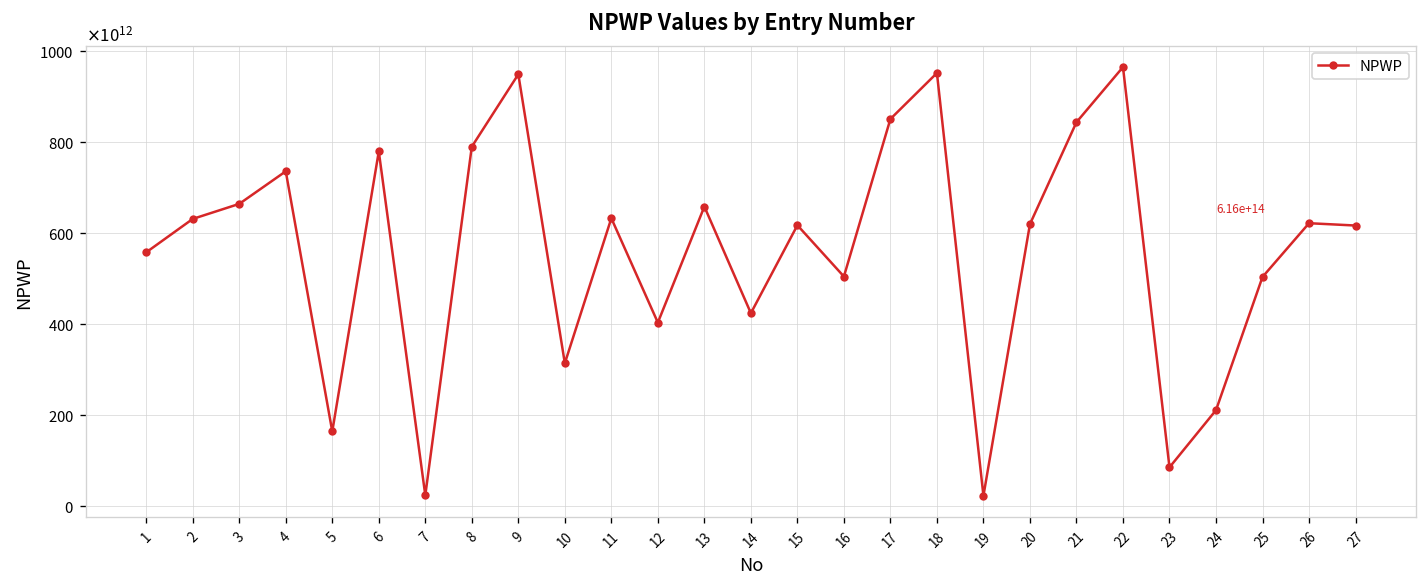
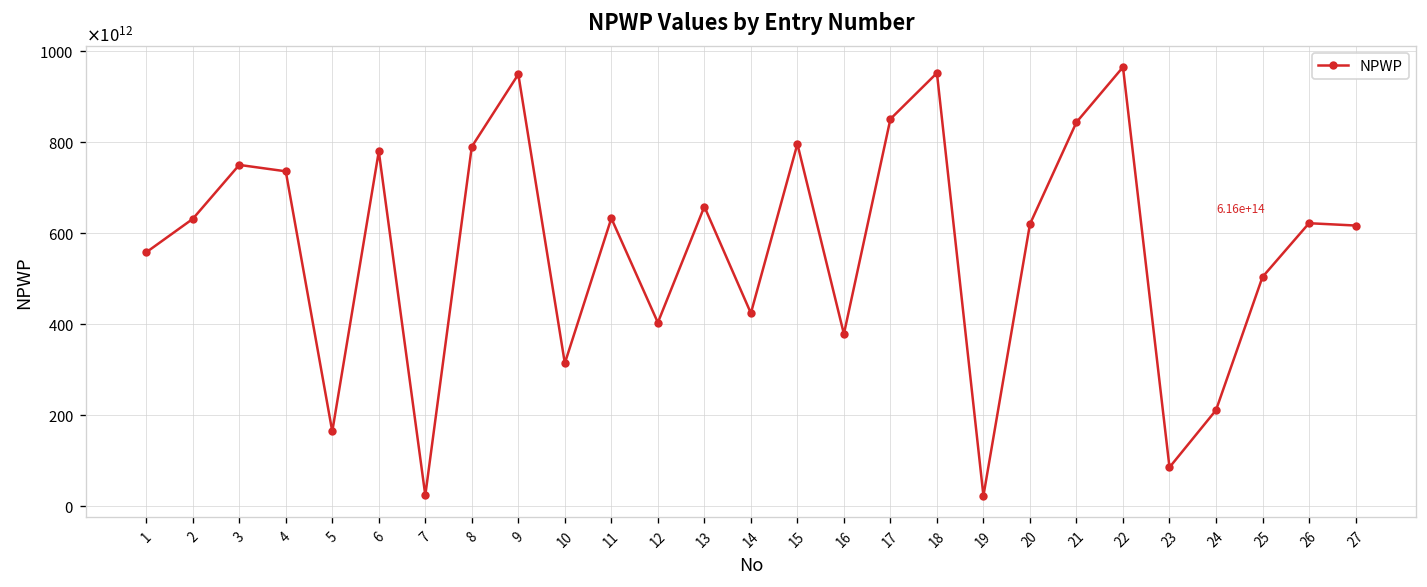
  {
    "1": 560000000000000,
    "2": 630000000000000,
-   "3": 660000000000000,
+   "3": 750000000000000,
    "4": 740000000000000,
    "5": 160000000000000,
    "6": 780000000000000,
    "7": 20000000000000,
    "8": 790000000000000,
    "9": 950000000000000,
    "10": 310000000000000,
    "11": 630000000000000,
    "12": 400000000000000,
    "13": 660000000000000,
    "14": 420000000000000,
-   "15": 620000000000000,
-   "16": 500000000000000,
+   "15": 800000000000000,
+   "16": 380000000000000,
    "17": 850000000000000,
    "18": 950000000000000,
    "19": 20000000000000,
    "20": 620000000000000,
    "21": 840000000000000,
    "22": 960000000000000,
    "23": 90000000000000,
    "24": 210000000000000,
    "25": 500000000000000,
    "26": 620000000000000,
    "27": 620000000000000
  }
